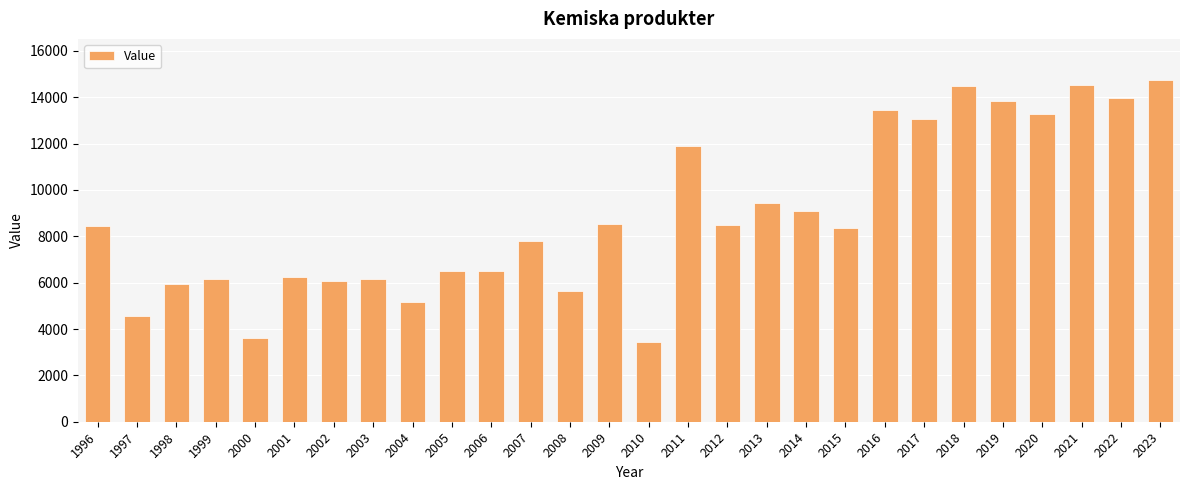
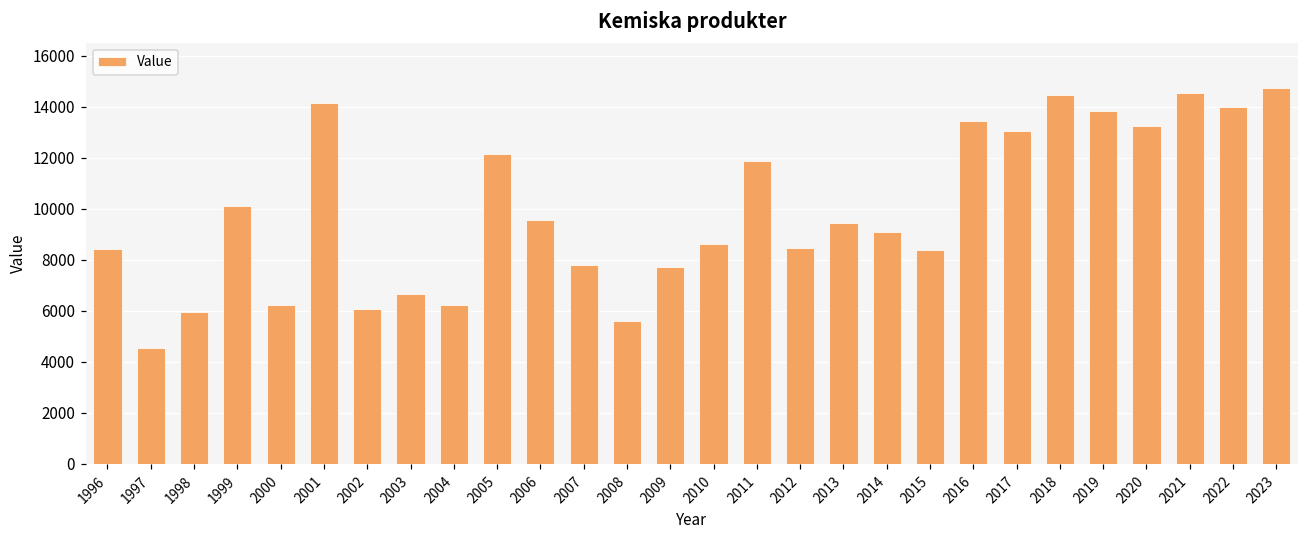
  {
    "1996": 8400,
    "1997": 4600,
    "1998": 6000,
-   "1999": 6100,
-   "2000": 3600,
-   "2001": 6200,
+   "1999": 10100,
+   "2000": 6200,
+   "2001": 14200,
    "2002": 6100,
-   "2003": 6100,
-   "2004": 5200,
-   "2005": 6500,
-   "2006": 6500,
+   "2003": 6700,
+   "2004": 6200,
+   "2005": 12200,
+   "2006": 9600,
    "2007": 7800,
    "2008": 5600,
-   "2009": 8500,
-   "2010": 3500,
+   "2009": 7700,
+   "2010": 8600,
    "2011": 11900,
    "2012": 8500,
    "2013": 9500,
    "2014": 9100,
    "2015": 8400,
    "2016": 13500,
    "2017": 13100,
    "2018": 14500,
    "2019": 13900,
    "2020": 13300,
    "2021": 14500,
    "2022": 14000,
    "2023": 14700
  }
